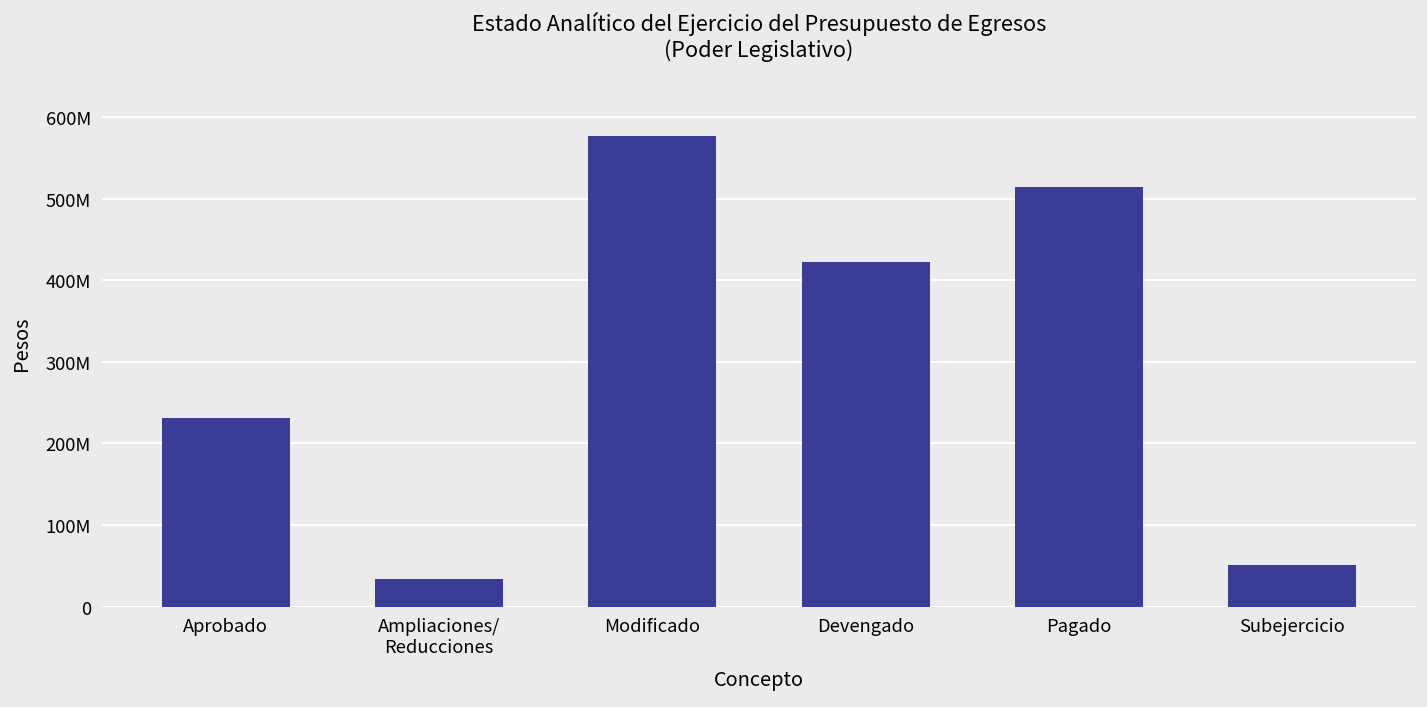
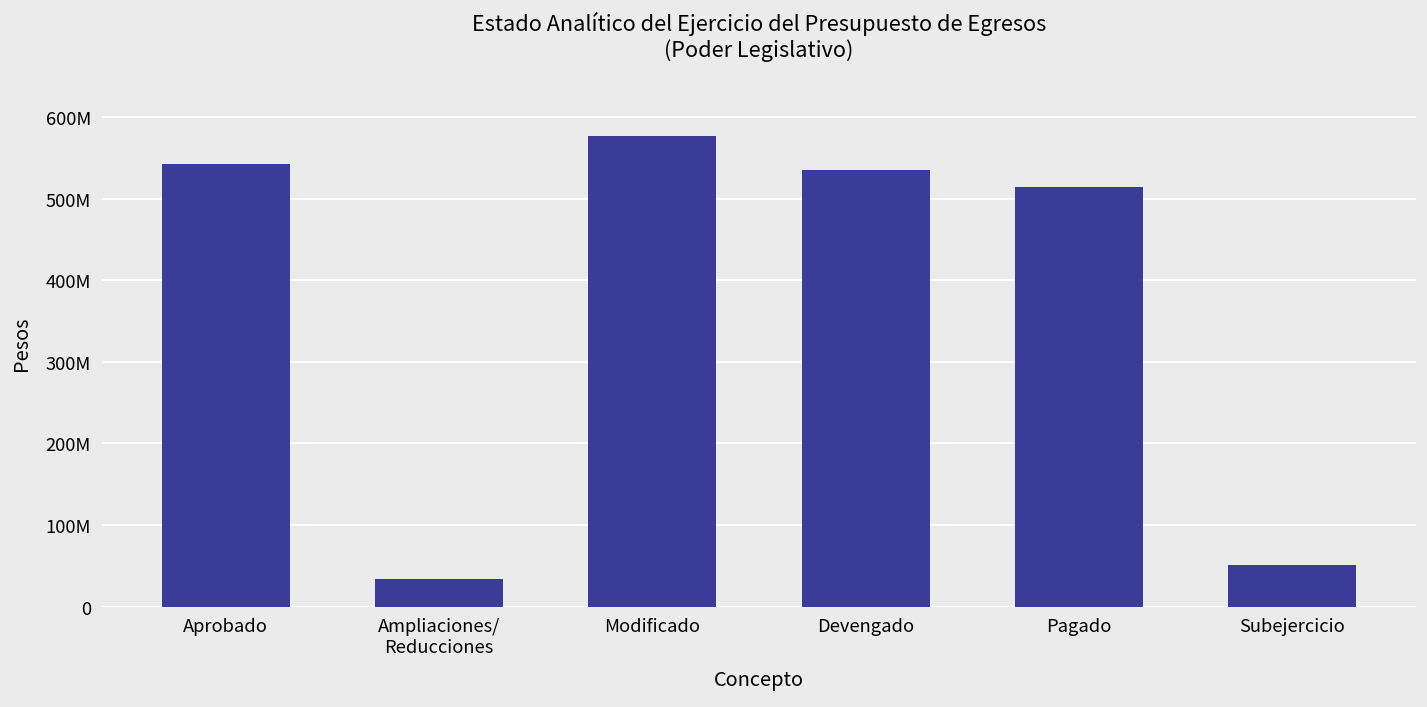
  {
-   "Aprobado": 230000000,
+   "Aprobado": 540000000,
    "Ampliaciones/ Reducciones": 30000000,
    "Modificado": 580000000,
-   "Devengado": 420000000,
+   "Devengado": 530000000,
    "Pagado": 510000000,
    "Subejercicio": 50000000
  }
